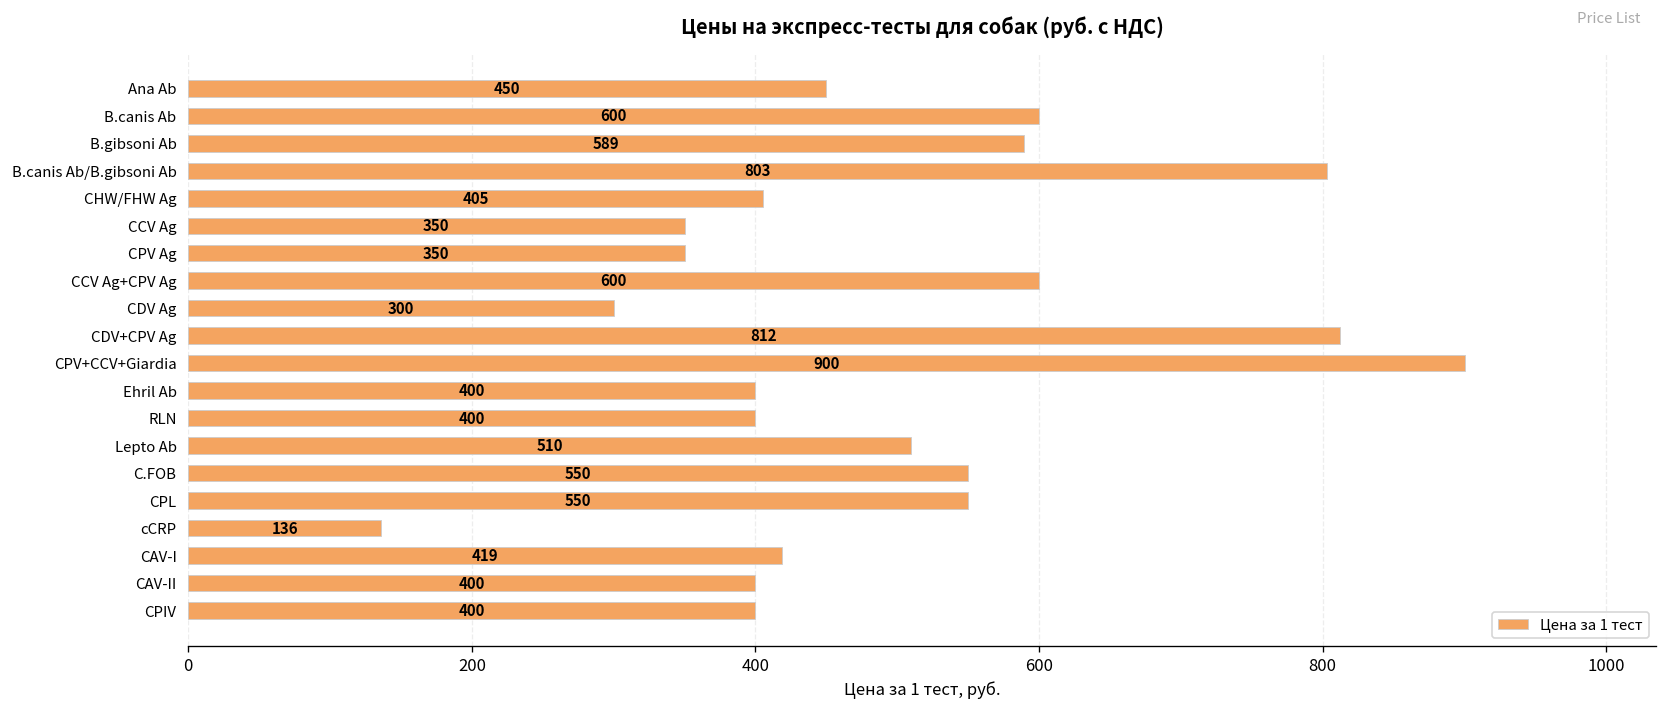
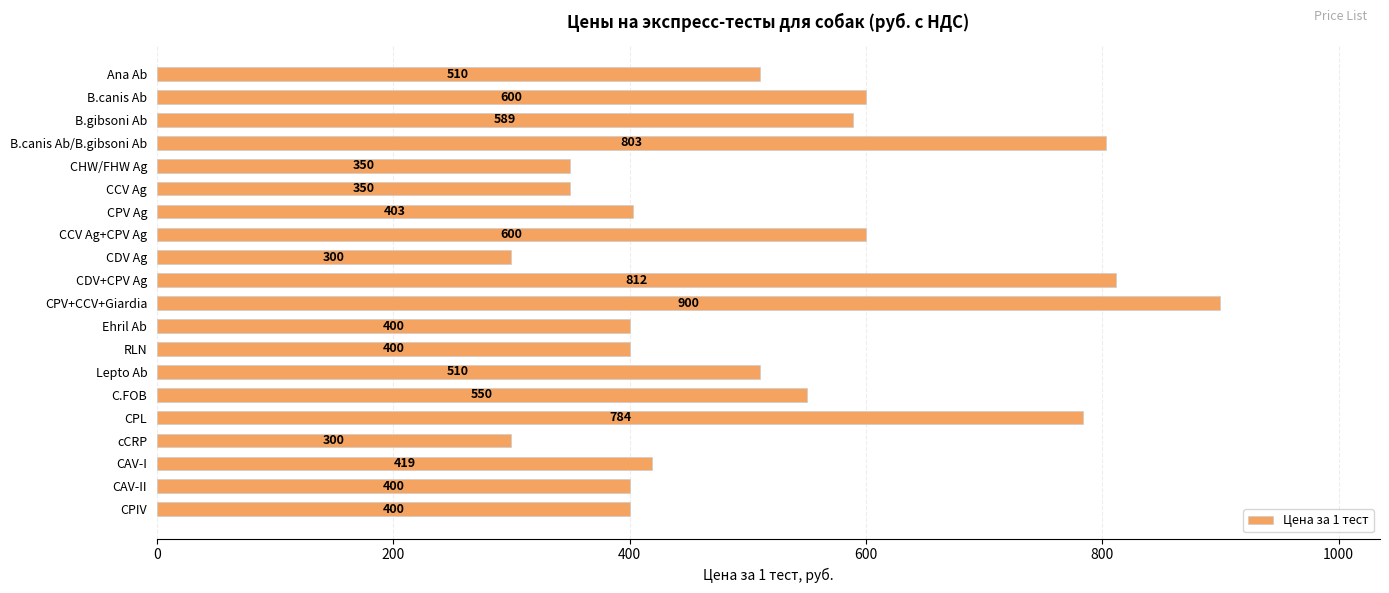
  {
-   "Ana Ab": 450,
+   "Ana Ab": 510,
    "B.canis Ab": 600,
    "B.gibsoni Ab": 589,
    "B.canis Ab/B.gibsoni Ab": 803,
-   "CHW/FHW Ag": 405,
+   "CHW/FHW Ag": 350,
    "CCV Ag": 350,
-   "CPV Ag": 350,
+   "CPV Ag": 403,
    "CCV Ag+CPV Ag": 600,
    "CDV Ag": 300,
    "CDV+CPV Ag": 812,
    "CPV+CCV+Giardia": 900,
    "Ehril Ab": 400,
    "RLN": 400,
    "Lepto Ab": 510,
    "C.FOB": 550,
-   "CPL": 550,
-   "cCRP": 136,
+   "CPL": 784,
+   "cCRP": 300,
    "CAV-I": 419,
    "CAV-II": 400,
    "CPIV": 400
  }
